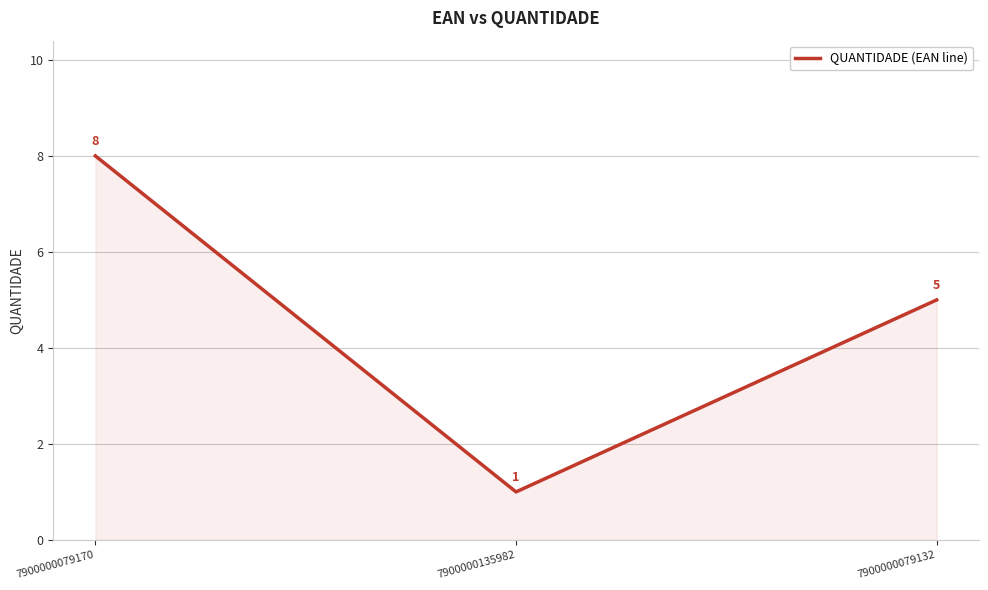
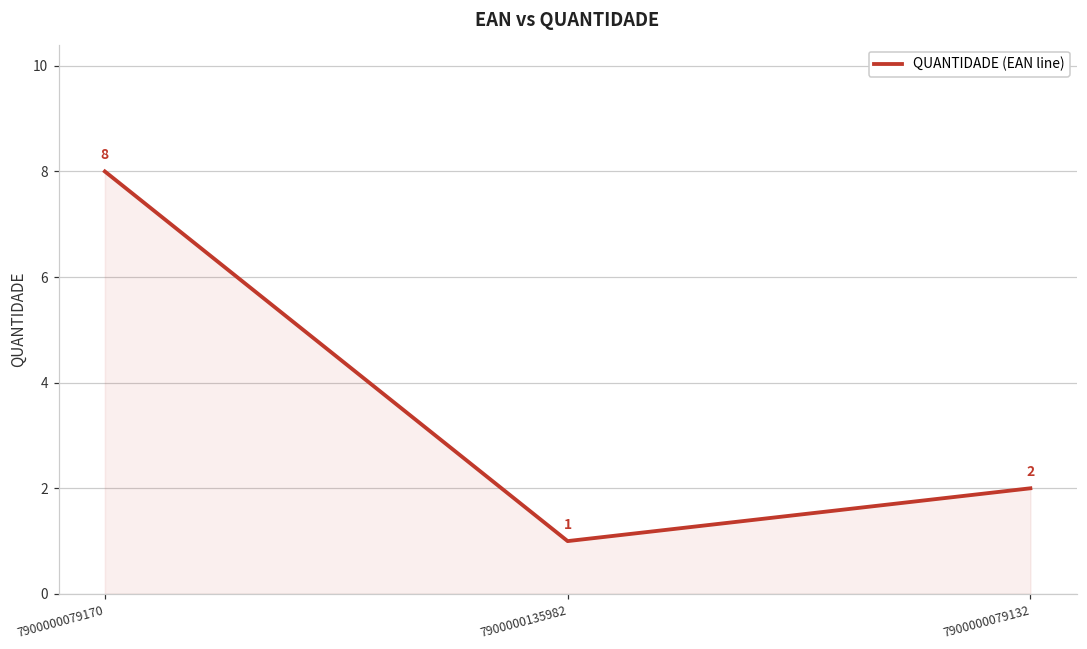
  {
    "7900000079170": 8,
    "7900000135982": 1,
-   "7900000079132": 5
+   "7900000079132": 2
  }
